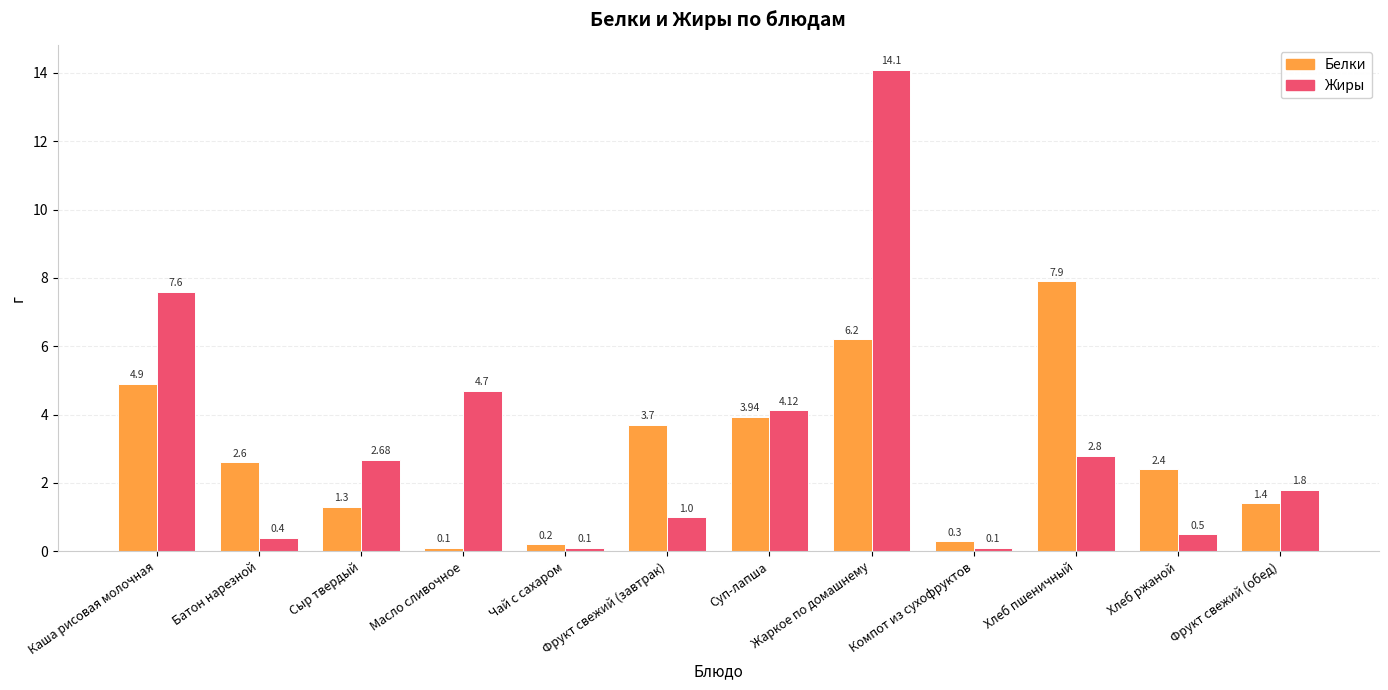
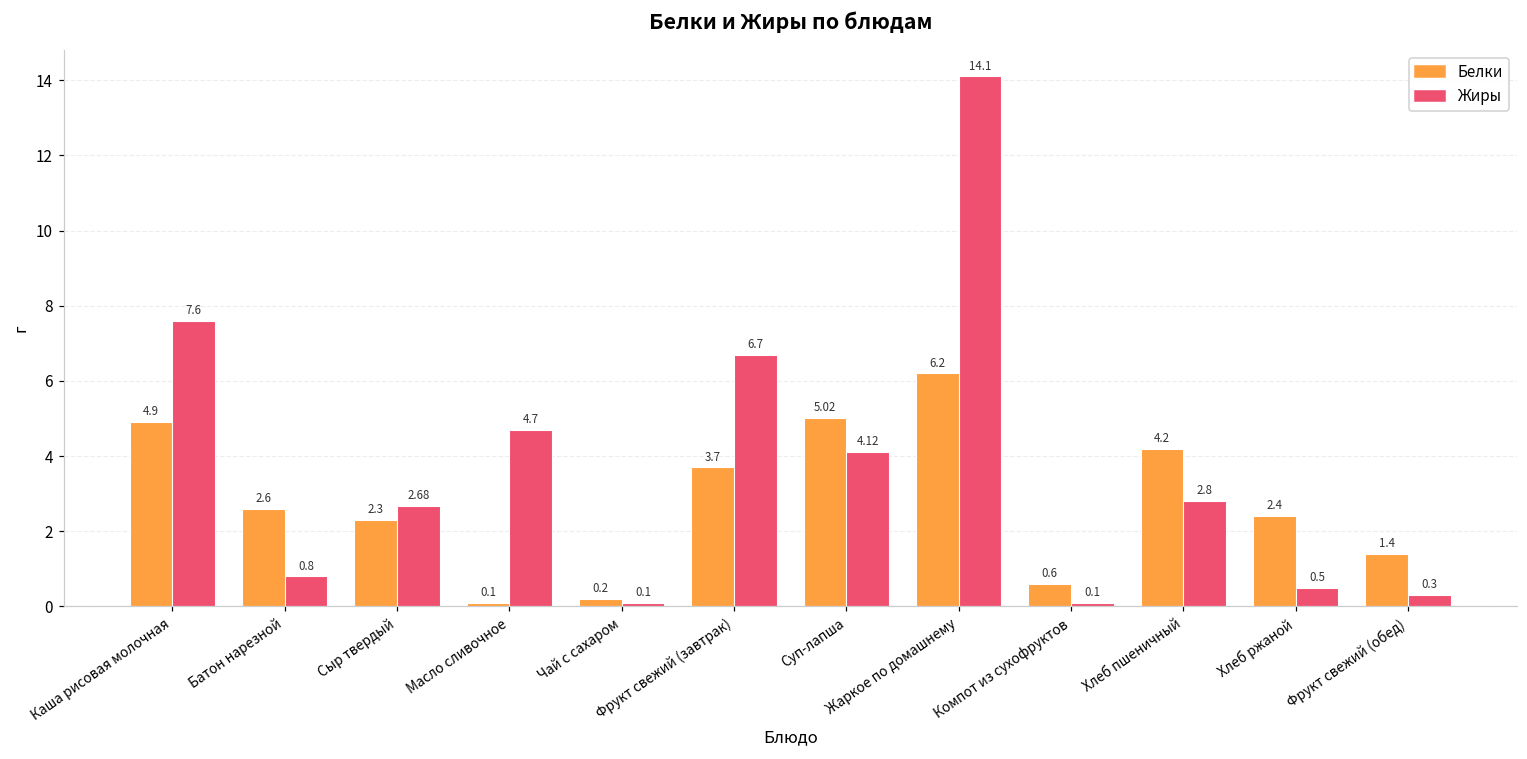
  {
    "Белки": {
      "Каша рисовая молочная": 4.9,
      "Батон нарезной": 2.6,
-     "Сыр твердый": 1.3,
+     "Сыр твердый": 2.3,
      "Масло сливочное": 0.1,
      "Чай с сахаром": 0.2,
      "Фрукт свежий (завтрак)": 3.7,
-     "Суп-лапша": 3.94,
+     "Суп-лапша": 5.02,
      "Жаркое по домашнему": 6.2,
-     "Компот из сухофруктов": 0.3,
-     "Хлеб пшеничный": 7.9,
+     "Компот из сухофруктов": 0.6,
+     "Хлеб пшеничный": 4.2,
      "Хлеб ржаной": 2.4,
      "Фрукт свежий (обед)": 1.4
    },
    "Жиры": {
      "Каша рисовая молочная": 7.6,
-     "Батон нарезной": 0.4,
+     "Батон нарезной": 0.8,
      "Сыр твердый": 2.68,
      "Масло сливочное": 4.7,
      "Чай с сахаром": 0.1,
-     "Фрукт свежий (завтрак)": 1.0,
+     "Фрукт свежий (завтрак)": 6.7,
      "Суп-лапша": 4.12,
      "Жаркое по домашнему": 14.1,
      "Компот из сухофруктов": 0.1,
      "Хлеб пшеничный": 2.8,
      "Хлеб ржаной": 0.5,
-     "Фрукт свежий (обед)": 1.8
+     "Фрукт свежий (обед)": 0.3
    }
  }
